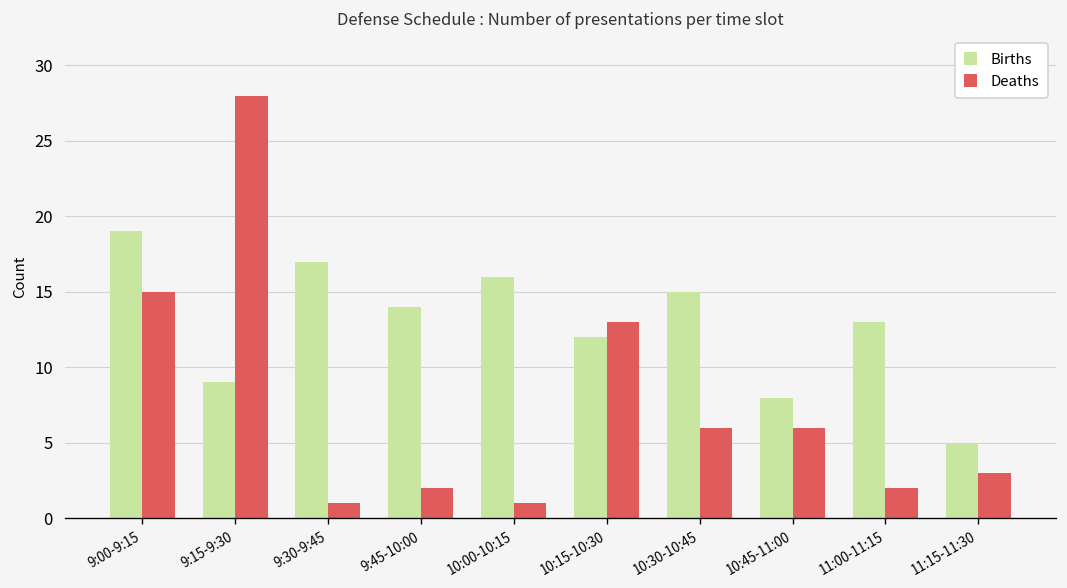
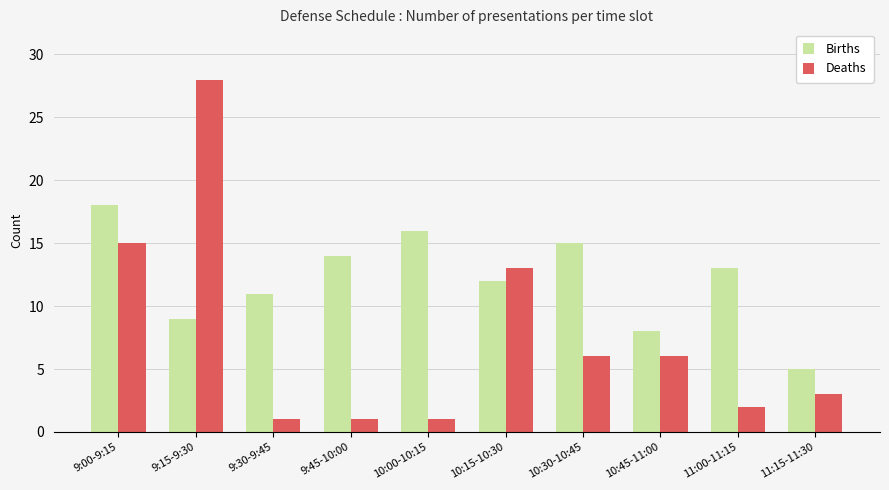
  {
    "Births": {
-     "9:00-9:15": 19,
+     "9:00-9:15": 18,
      "9:15-9:30": 9,
-     "9:30-9:45": 17,
+     "9:30-9:45": 11,
      "9:45-10:00": 14,
      "10:00-10:15": 16,
      "10:15-10:30": 12,
      "10:30-10:45": 15,
      "10:45-11:00": 8,
      "11:00-11:15": 13,
      "11:15-11:30": 5
    },
    "Deaths": {
      "9:00-9:15": 15,
      "9:15-9:30": 28,
      "9:30-9:45": 1,
-     "9:45-10:00": 2,
+     "9:45-10:00": 1,
      "10:00-10:15": 1,
      "10:15-10:30": 13,
      "10:30-10:45": 6,
      "10:45-11:00": 6,
      "11:00-11:15": 2,
      "11:15-11:30": 3
    }
  }
